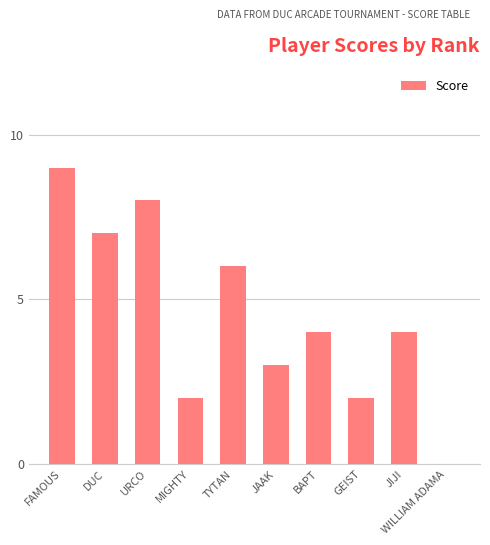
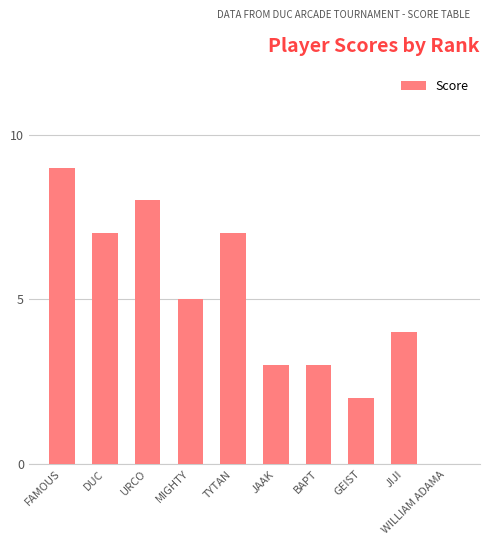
  {
    "FAMOUS": 9,
    "DUC": 7,
    "URCO": 8,
-   "MIGHTY": 2,
-   "TYTAN": 6,
+   "MIGHTY": 5,
+   "TYTAN": 7,
    "JAAK": 3,
-   "BAPT": 4,
+   "BAPT": 3,
    "GEIST": 2,
    "JIJI": 4,
    "WILLIAM ADAMA": 0
  }
